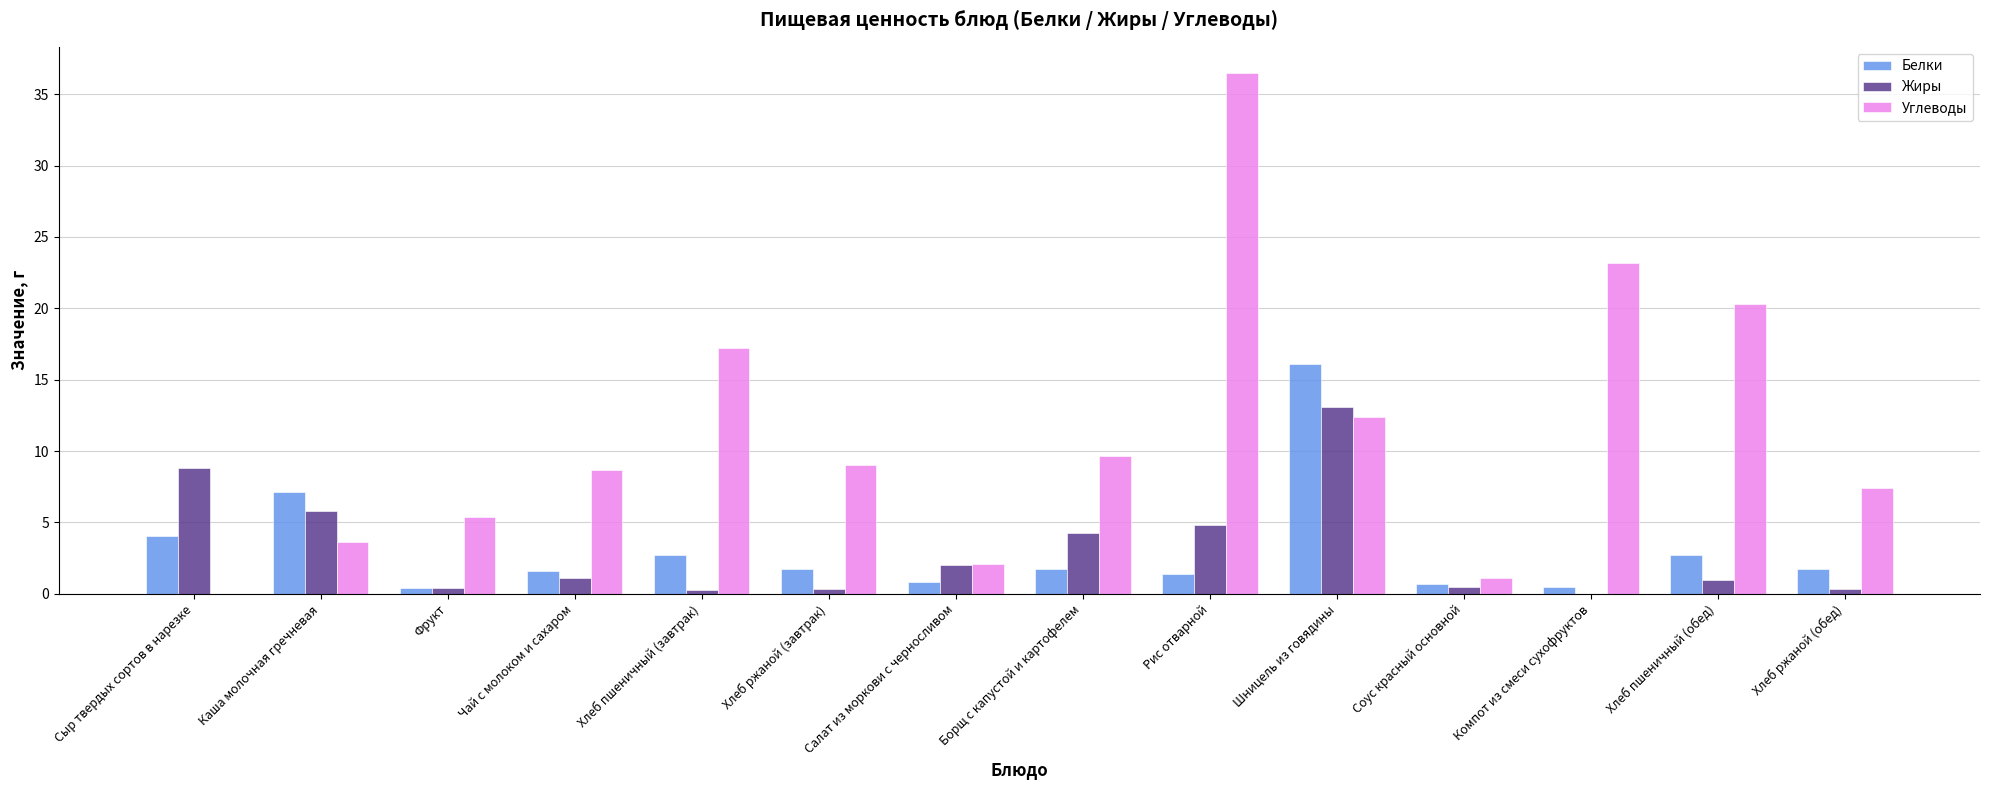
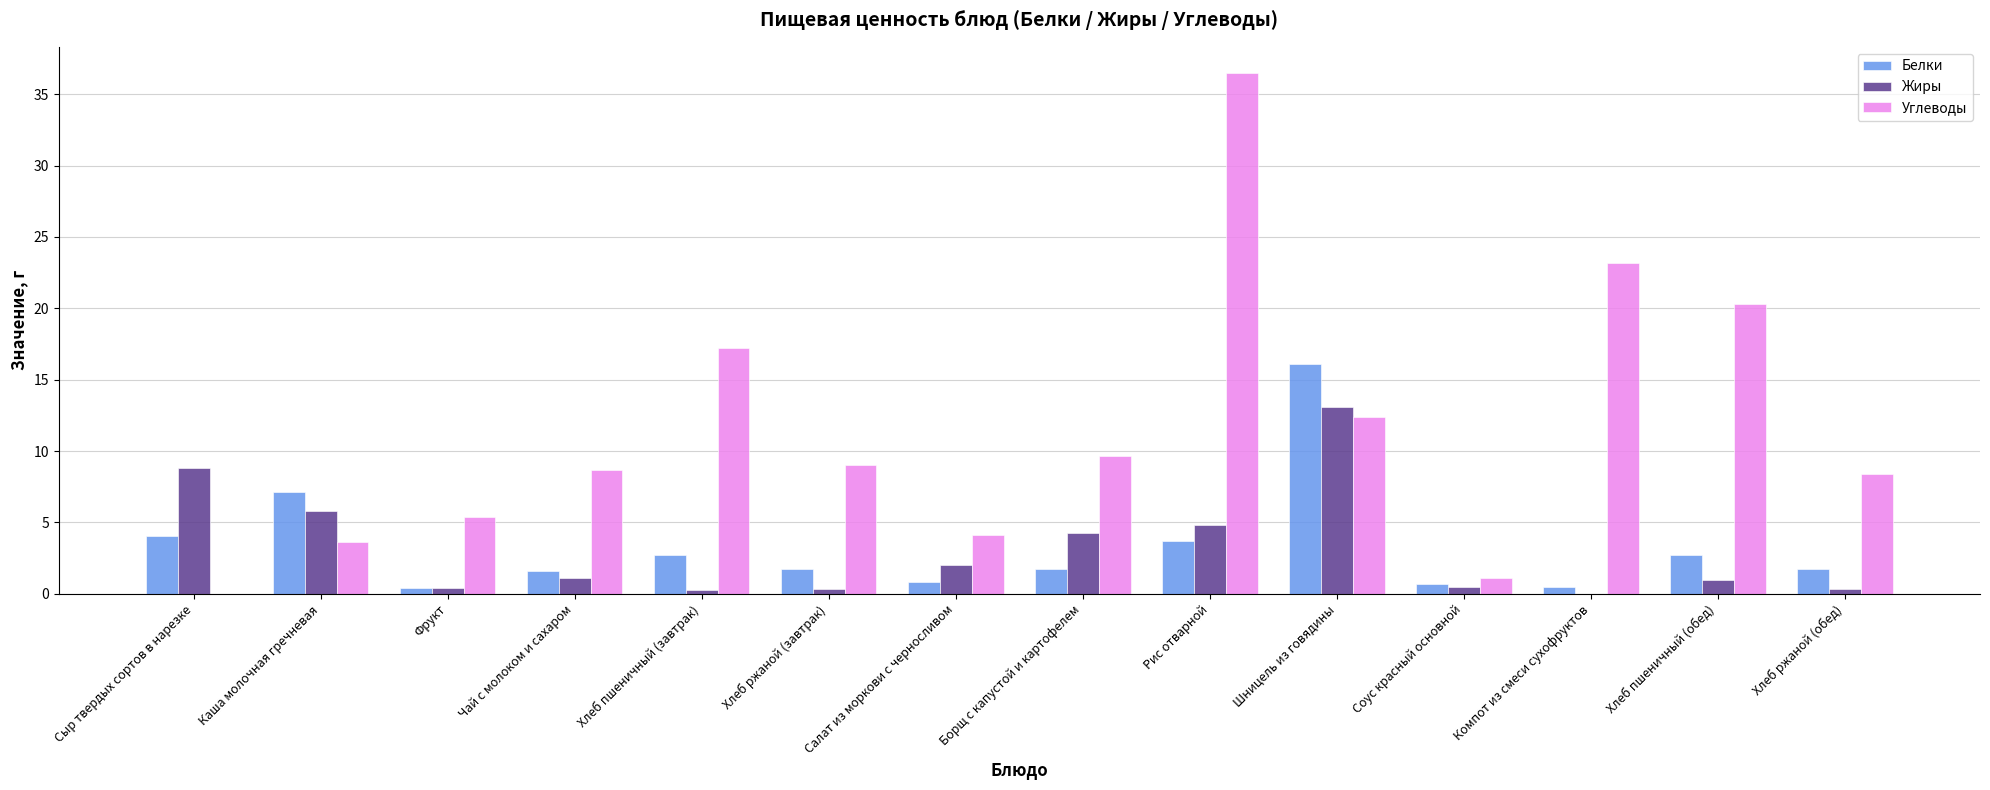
  {
    "Белки": {
      "Сыр твердых сортов в нарезке": 4.0,
      "Каша молочная гречневая": 7.1,
      "Фрукт": 0.4,
      "Чай с молоком и сахаром": 1.6,
      "Хлеб пшеничный (завтрак)": 2.7,
      "Хлеб ржаной (завтрак)": 1.7,
      "Салат из моркови с черносливом": 0.8,
      "Борщ с капустой и картофелем": 1.7,
-     "Рис отварной": 1.4,
+     "Рис отварной": 3.7,
      "Шницель из говядины": 16.1,
      "Соус красный основной": 0.7,
      "Компот из смеси сухофруктов": 0.5,
      "Хлеб пшеничный (обед)": 2.7,
      "Хлеб ржаной (обед)": 1.7
    },
    "Жиры": {
      "Сыр твердых сортов в нарезке": 8.8,
      "Каша молочная гречневая": 5.8,
      "Фрукт": 0.4,
      "Чай с молоком и сахаром": 1.1,
      "Хлеб пшеничный (завтрак)": 0.3,
      "Хлеб ржаной (завтрак)": 0.3,
      "Салат из моркови с черносливом": 2.0,
      "Борщ с капустой и картофелем": 4.3,
      "Рис отварной": 4.8,
      "Шницель из говядины": 13.1,
      "Соус красный основной": 0.5,
      "Компот из смеси сухофруктов": 0.0,
      "Хлеб пшеничный (обед)": 1.0,
      "Хлеб ржаной (обед)": 0.3
    },
    "Углеводы": {
      "Сыр твердых сортов в нарезке": 0.0,
      "Каша молочная гречневая": 3.6,
      "Фрукт": 5.4,
      "Чай с молоком и сахаром": 8.7,
      "Хлеб пшеничный (завтрак)": 17.2,
      "Хлеб ржаной (завтрак)": 9.0,
-     "Салат из моркови с черносливом": 2.1,
+     "Салат из моркови с черносливом": 4.1,
      "Борщ с капустой и картофелем": 9.7,
      "Рис отварной": 36.5,
      "Шницель из говядины": 12.4,
      "Соус красный основной": 1.1,
      "Компот из смеси сухофруктов": 23.2,
      "Хлеб пшеничный (обед)": 20.3,
-     "Хлеб ржаной (обед)": 7.4
+     "Хлеб ржаной (обед)": 8.4
    }
  }
